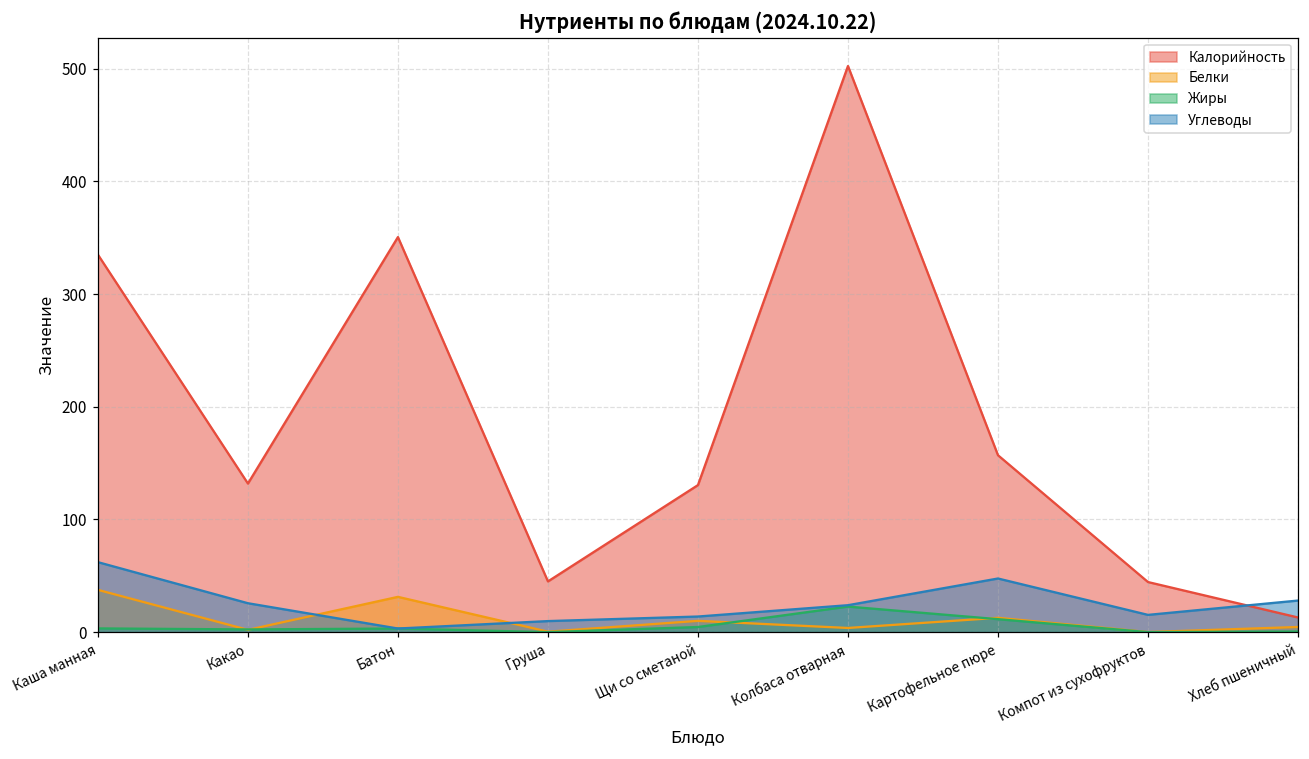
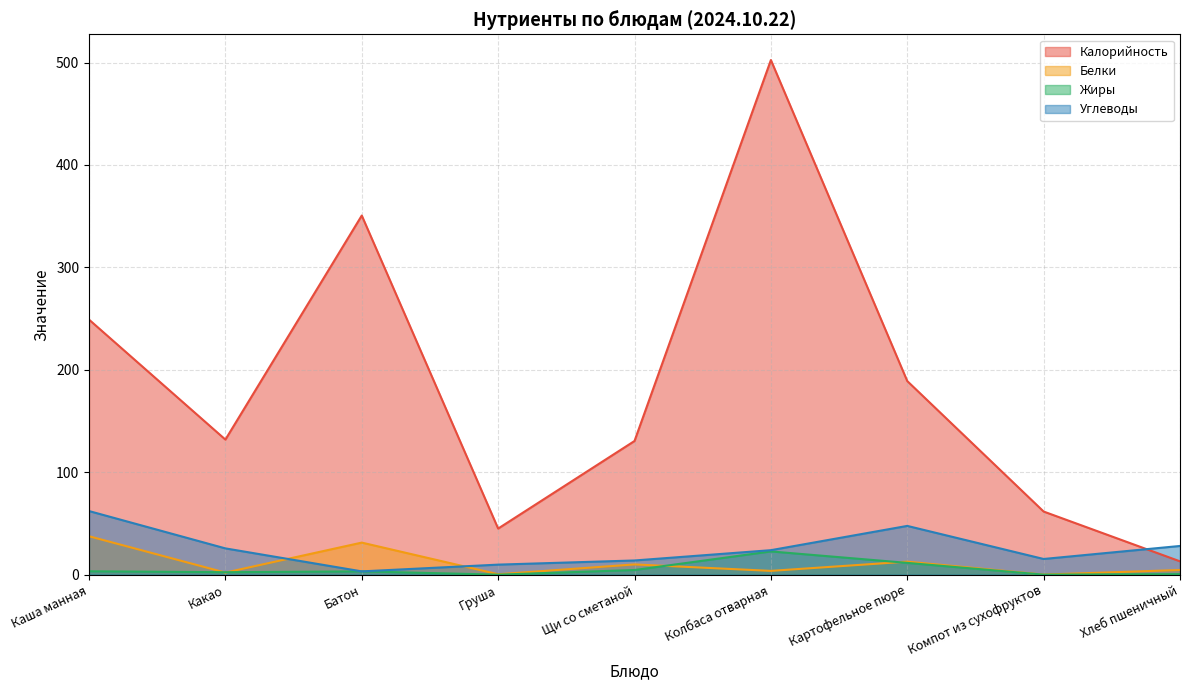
  {
    "Калорийность": {
-     "Каша манная": 335,
+     "Каша манная": 249,
      "Какао": 132,
      "Батон": 351,
      "Груша": 45,
      "Щи со сметаной": 131,
      "Колбаса отварная": 502,
-     "Картофельное пюре": 157,
-     "Компот из сухофруктов": 44,
+     "Картофельное пюре": 189,
+     "Компот из сухофруктов": 62,
      "Хлеб пшеничный": 13
    },
    "Белки": {
      "Каша манная": 38,
      "Батон": 31,
      "Щи со сметаной": 10,
      "Колбаса отварная": 4,
      "Хлеб пшеничный": 5
    },
    "Жиры": {
      "Каша манная": 3,
      "Щи со сметаной": 5,
      "Хлеб пшеничный": 1
    },
    "Углеводы": {
      "Каша манная": 62,
      "Какао": 26,
      "Груша": 10,
      "Щи со сметаной": 14,
      "Картофельное пюре": 48,
      "Компот из сухофруктов": 15,
      "Хлеб пшеничный": 28
    }
  }
